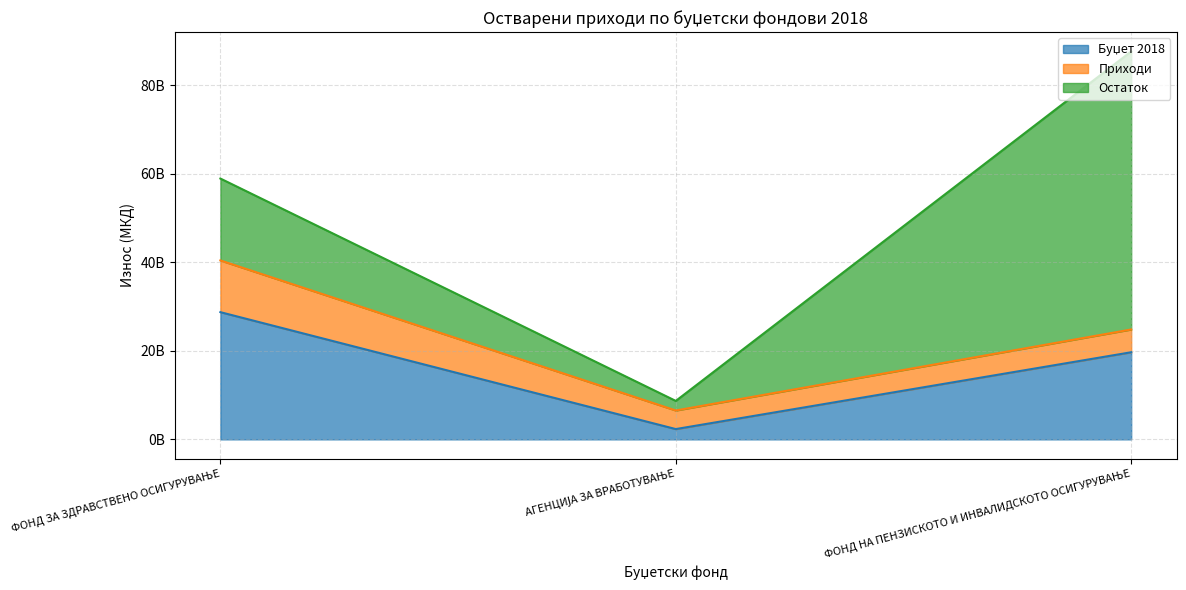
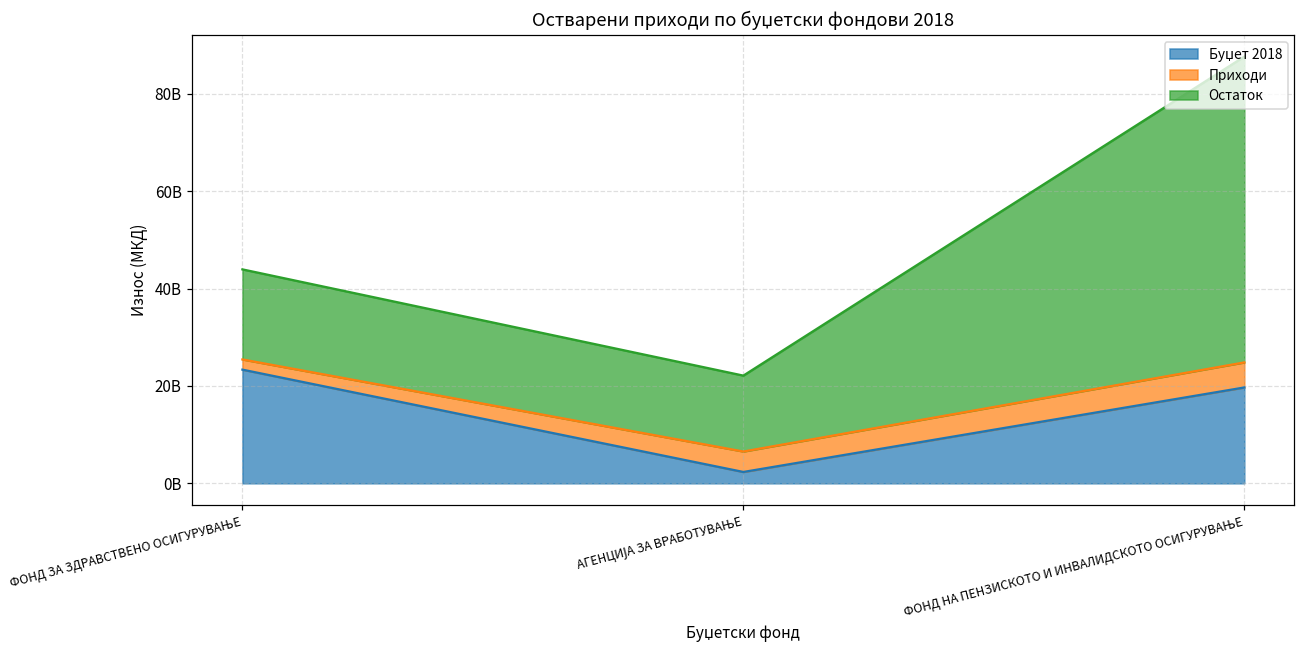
  {
    "Буџет 2018": {
-     "ФОНД ЗА ЗДРАВСТВЕНО ОСИГУРУВАЊЕ": 29000000000,
+     "ФОНД ЗА ЗДРАВСТВЕНО ОСИГУРУВАЊЕ": 23000000000,
      "АГЕНЦИЈА ЗА ВРАБОТУВАЊЕ": 2000000000,
      "ФОНД НА ПЕНЗИСКОТО И ИНВАЛИДСКОТО ОСИГУРУВАЊЕ": 20000000000
    },
    "Приходи": {
-     "ФОНД ЗА ЗДРАВСТВЕНО ОСИГУРУВАЊЕ": 12000000000,
+     "ФОНД ЗА ЗДРАВСТВЕНО ОСИГУРУВАЊЕ": 2000000000,
      "АГЕНЦИЈА ЗА ВРАБОТУВАЊЕ": 4000000000,
      "ФОНД НА ПЕНЗИСКОТО И ИНВАЛИДСКОТО ОСИГУРУВАЊЕ": 5000000000
    },
    "Остаток": {
      "ФОНД ЗА ЗДРАВСТВЕНО ОСИГУРУВАЊЕ": 19000000000,
-     "АГЕНЦИЈА ЗА ВРАБОТУВАЊЕ": 2000000000
+     "АГЕНЦИЈА ЗА ВРАБОТУВАЊЕ": 16000000000
    }
  }
